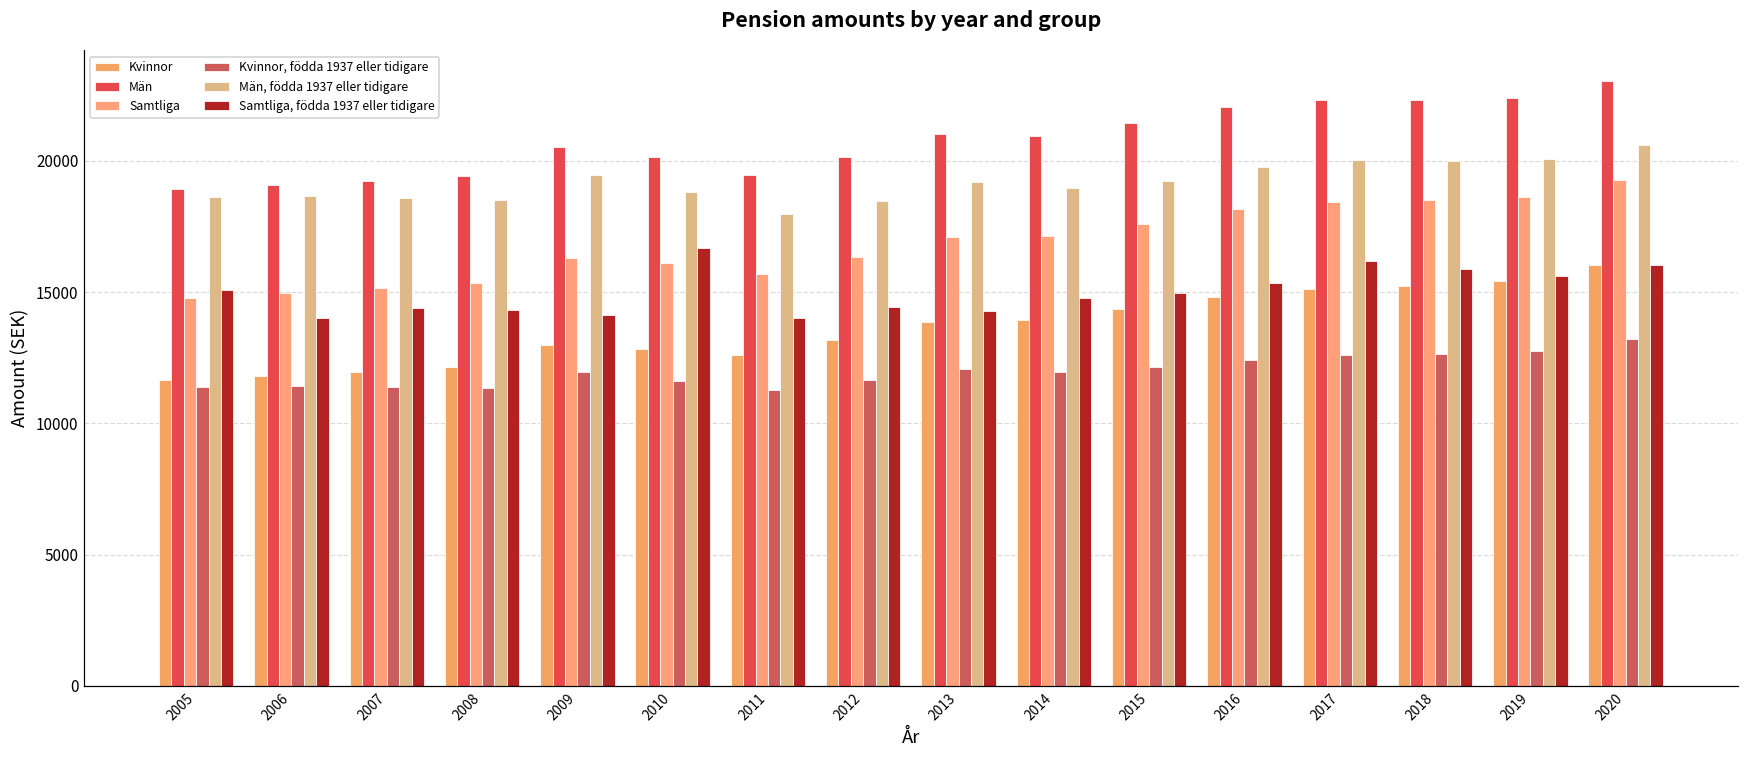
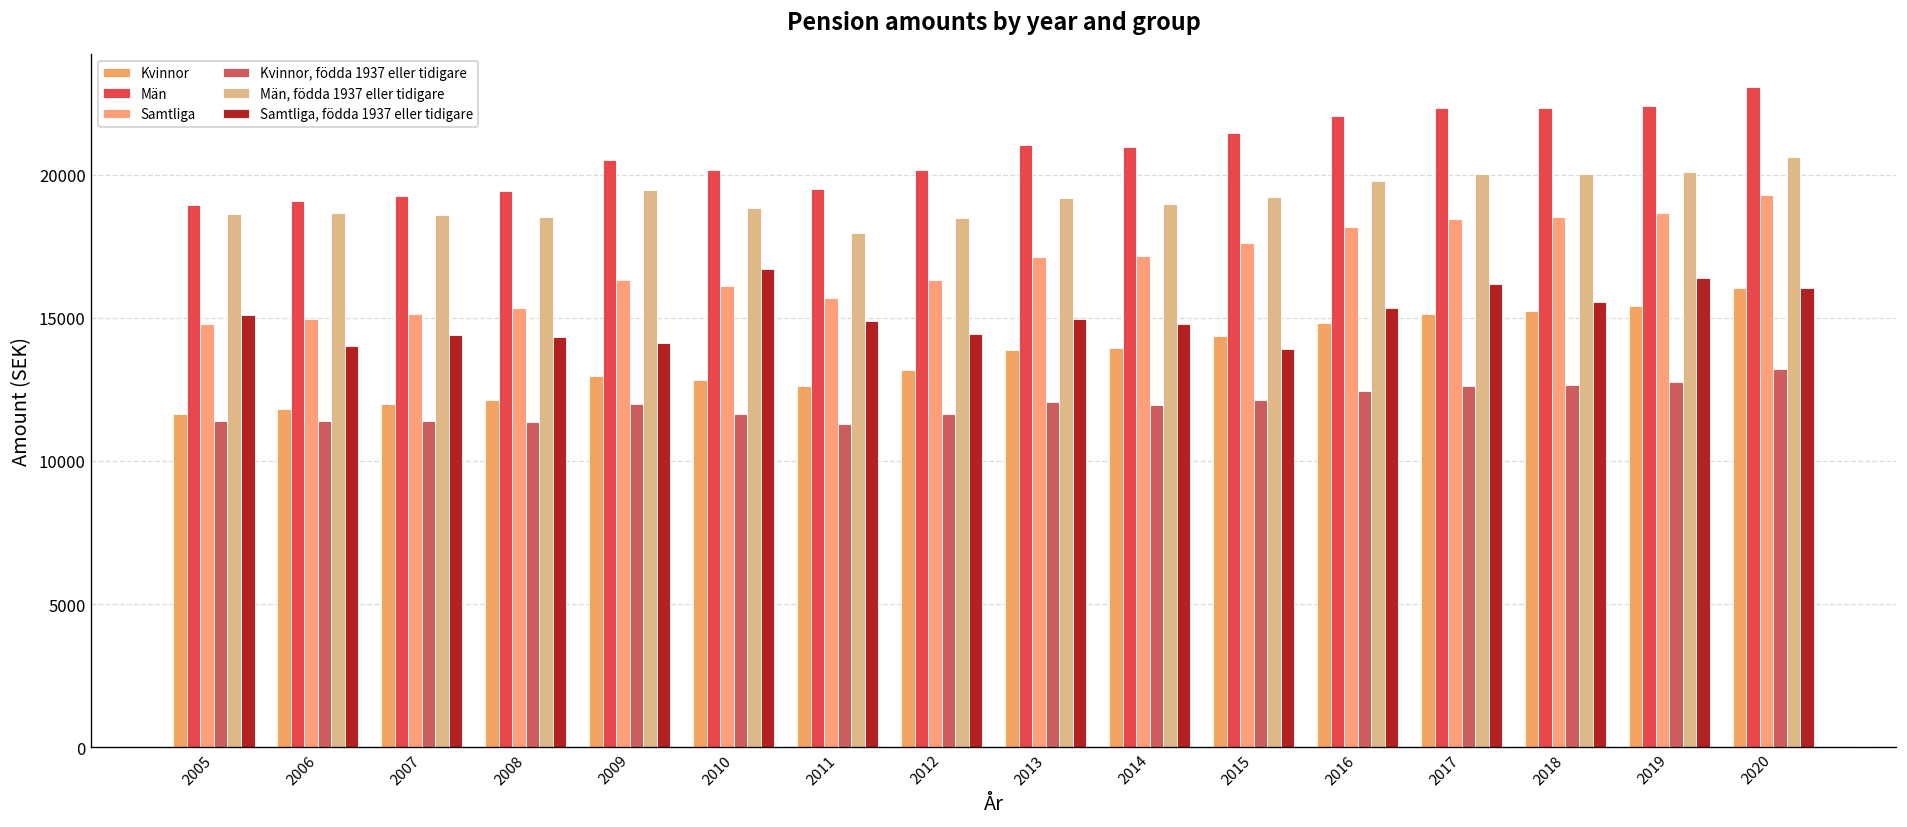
  {
    "Samtliga, födda 1937 eller tidigare": {
      "2005": 15100,
      "2006": 14000,
      "2007": 14400,
      "2008": 14300,
      "2009": 14100,
      "2010": 16700,
-     "2011": 14000,
+     "2011": 14900,
      "2012": 14400,
-     "2013": 14300,
+     "2013": 15000,
      "2014": 14800,
-     "2015": 15000,
+     "2015": 13900,
      "2016": 15400,
      "2017": 16200,
-     "2018": 15900,
-     "2019": 15600,
+     "2018": 15500,
+     "2019": 16400,
      "2020": 16000
    }
  }
